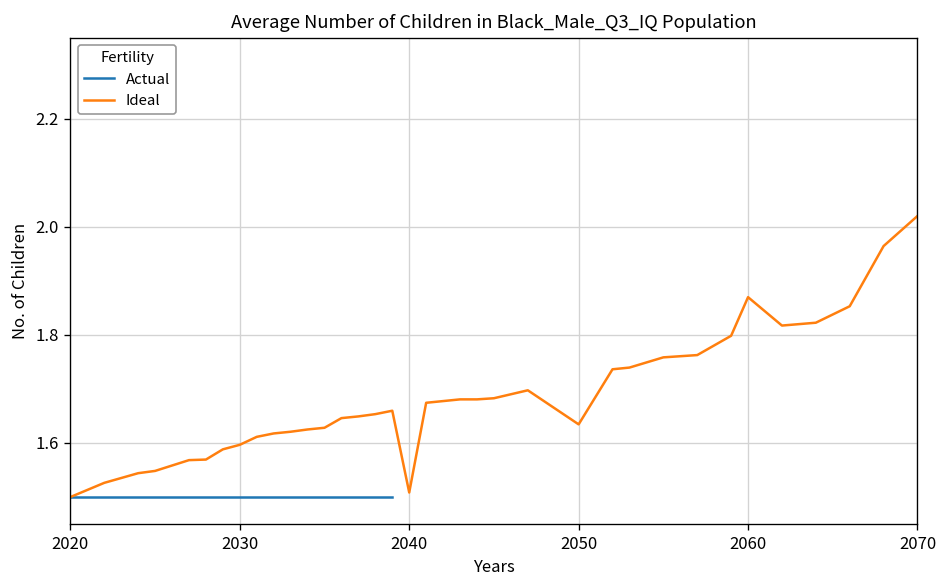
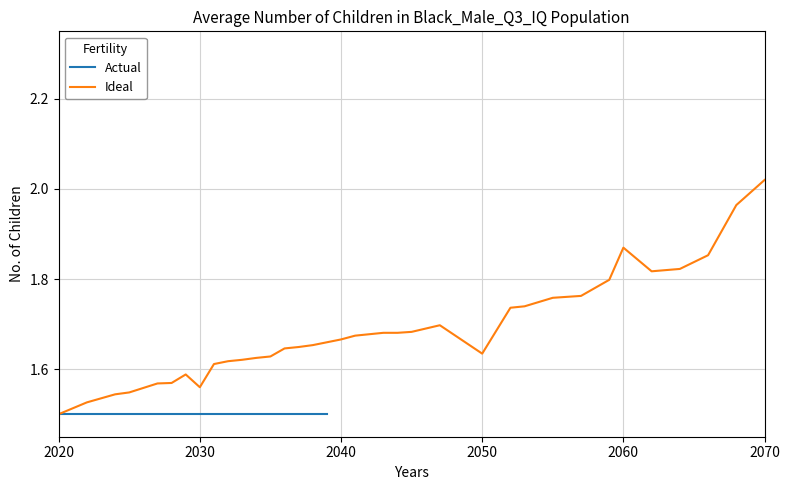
  {
    "Actual": {
      "2030": 1.50
    },
    "Ideal": {
-     "2030": 1.60,
-     "2040": 1.51,
+     "2030": 1.56,
+     "2040": 1.67,
      "2050": 1.63,
      "2060": 1.87,
      "2070": 2.02
    }
  }
